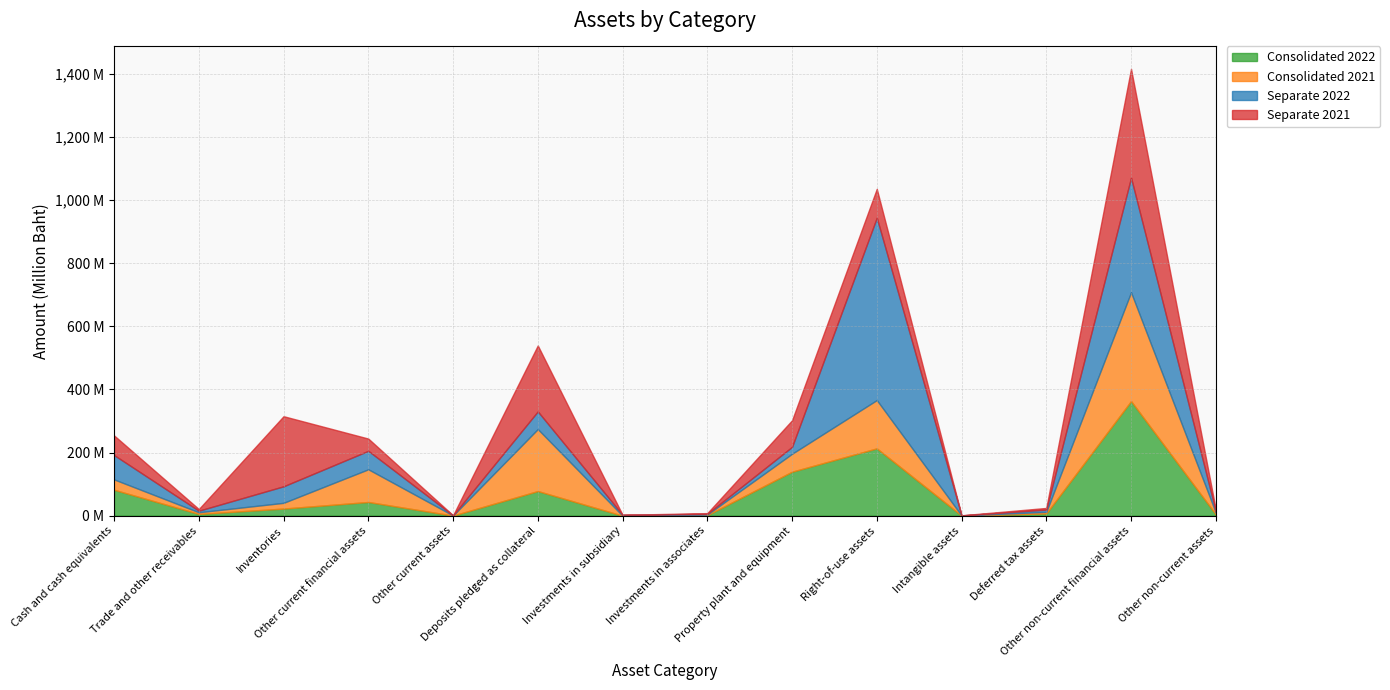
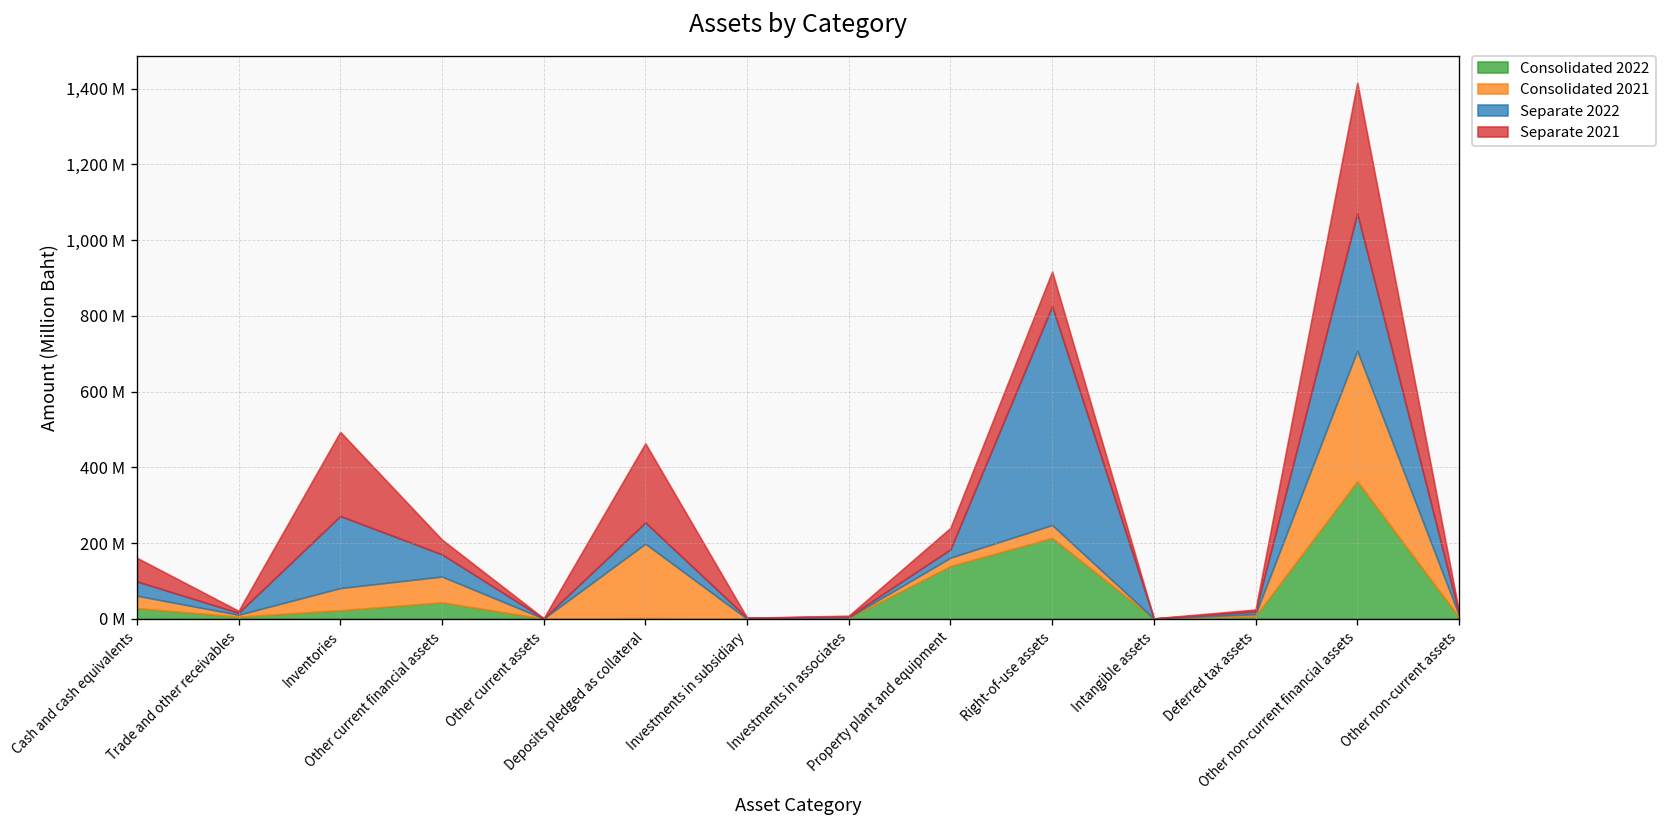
  {
    "Consolidated 2022": {
-     "Cash and cash equivalents": "80,000,000",
+     "Cash and cash equivalents": "30,000,000",
      "Inventories": "20,000,000",
      "Other current financial assets": "40,000,000",
-     "Deposits pledged as collateral": "80,000,000",
+     "Deposits pledged as collateral": "0",
      "Property plant and equipment": "140,000,000",
      "Right-of-use assets": "210,000,000",
      "Other non-current financial assets": "360,000,000"
    },
    "Consolidated 2021": {
      "Cash and cash equivalents": "30,000,000",
-     "Inventories": "20,000,000",
-     "Other current financial assets": "100,000,000",
+     "Inventories": "60,000,000",
+     "Other current financial assets": "70,000,000",
      "Deposits pledged as collateral": "200,000,000",
-     "Property plant and equipment": "60,000,000",
-     "Right-of-use assets": "150,000,000",
+     "Property plant and equipment": "20,000,000",
+     "Right-of-use assets": "30,000,000",
      "Other non-current financial assets": "340,000,000"
    },
    "Separate 2022": {
-     "Cash and cash equivalents": "80,000,000",
-     "Inventories": "50,000,000",
+     "Cash and cash equivalents": "40,000,000",
+     "Inventories": "190,000,000",
      "Other current financial assets": "60,000,000",
      "Deposits pledged as collateral": "60,000,000",
      "Property plant and equipment": "20,000,000",
      "Right-of-use assets": "580,000,000",
      "Other non-current financial assets": "360,000,000"
    },
    "Separate 2021": {
      "Cash and cash equivalents": "60,000,000",
      "Inventories": "220,000,000",
      "Other current financial assets": "40,000,000",
      "Deposits pledged as collateral": "210,000,000",
-     "Property plant and equipment": "80,000,000",
+     "Property plant and equipment": "60,000,000",
      "Right-of-use assets": "90,000,000",
      "Other non-current financial assets": "340,000,000"
    }
  }
